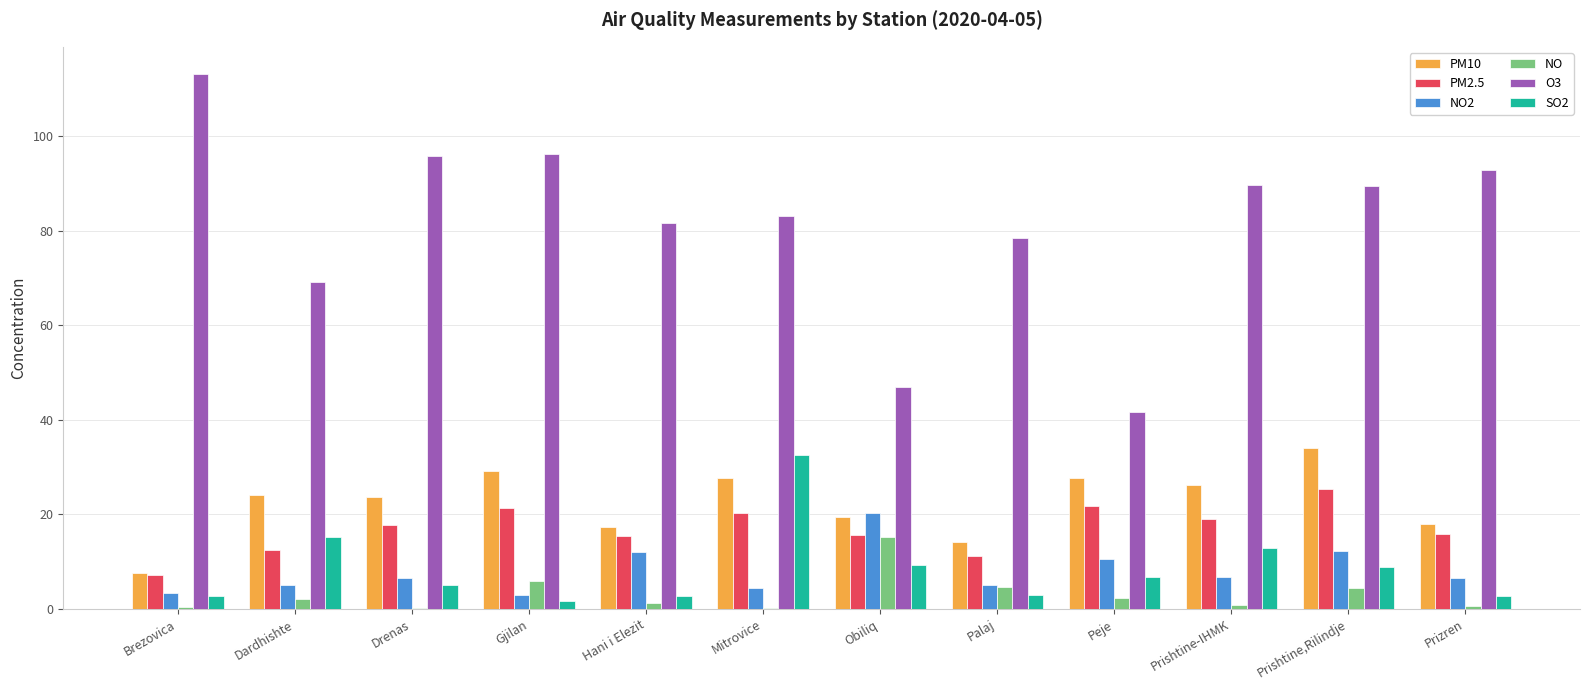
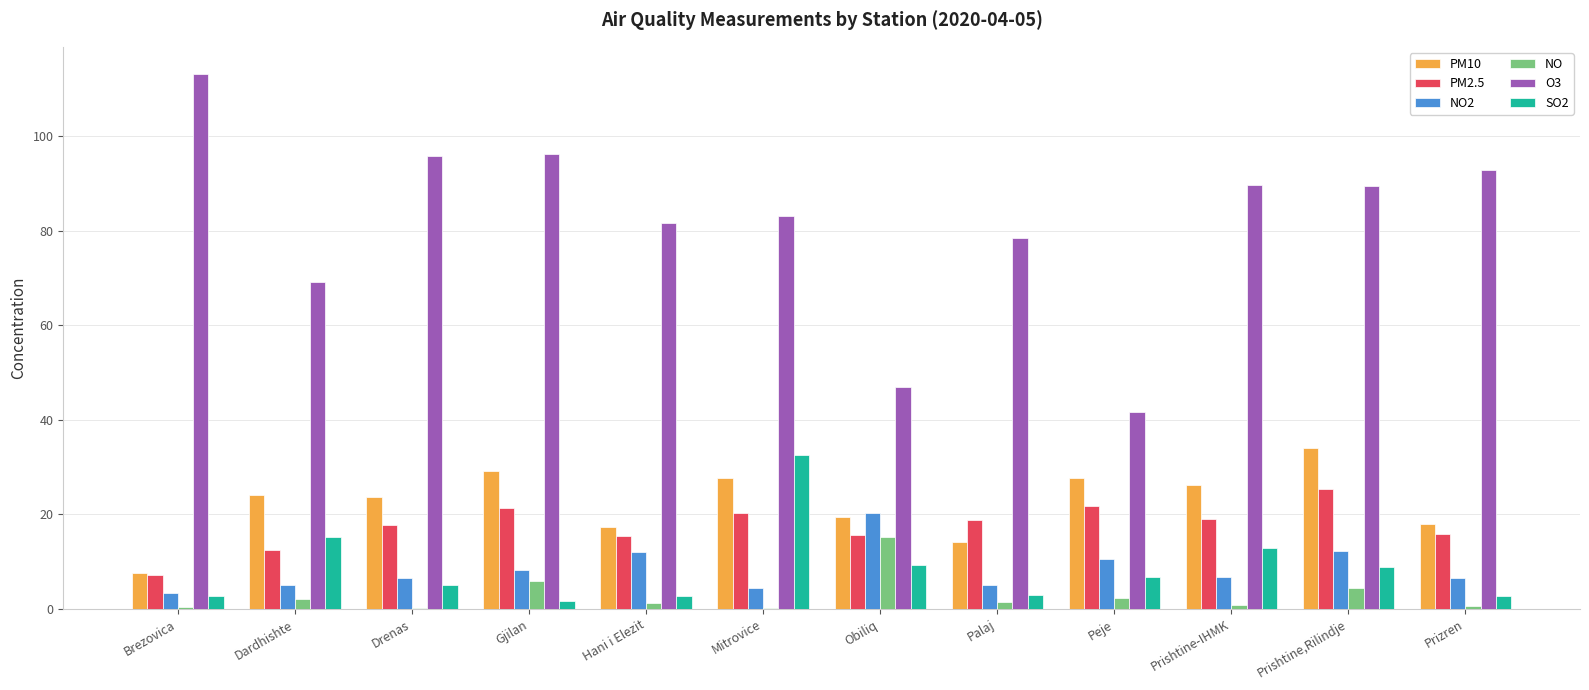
  {
    "PM10": {
      "Brezovica": 8,
      "Dardhishte": 24,
      "Drenas": 24,
      "Gjilan": 29,
      "Hani i Elezit": 17,
      "Mitrovice": 28,
      "Obiliq": 20,
      "Palaj": 14,
      "Peje": 28,
      "Prishtine-IHMK": 26,
      "Prishtine,Rilindje": 34,
      "Prizren": 18
    },
    "PM2.5": {
      "Brezovica": 7,
      "Dardhishte": 12,
      "Drenas": 18,
      "Gjilan": 21,
      "Hani i Elezit": 15,
      "Mitrovice": 20,
      "Obiliq": 16,
-     "Palaj": 11,
+     "Palaj": 19,
      "Peje": 22,
      "Prishtine-IHMK": 19,
      "Prishtine,Rilindje": 25,
      "Prizren": 16
    },
    "NO2": {
      "Brezovica": 3,
      "Dardhishte": 5,
      "Drenas": 7,
-     "Gjilan": 3,
+     "Gjilan": 8,
      "Hani i Elezit": 12,
      "Mitrovice": 4,
      "Obiliq": 20,
      "Palaj": 5,
      "Peje": 11,
      "Prishtine-IHMK": 7,
      "Prishtine,Rilindje": 12,
      "Prizren": 7
    },
    "NO": {
      "Dardhishte": 2,
      "Gjilan": 6,
      "Hani i Elezit": 1,
      "Obiliq": 15,
-     "Palaj": 5,
+     "Palaj": 1,
      "Peje": 2,
      "Prishtine-IHMK": 1,
      "Prishtine,Rilindje": 5,
      "Prizren": 1
    },
    "O3": {
      "Brezovica": 113,
      "Dardhishte": 69,
      "Drenas": 96,
      "Gjilan": 96,
      "Hani i Elezit": 82,
      "Mitrovice": 83,
      "Obiliq": 47,
      "Palaj": 79,
      "Peje": 42,
      "Prishtine-IHMK": 90,
      "Prishtine,Rilindje": 89,
      "Prizren": 93
    },
    "SO2": {
      "Brezovica": 3,
      "Dardhishte": 15,
      "Drenas": 5,
      "Gjilan": 2,
      "Hani i Elezit": 3,
      "Mitrovice": 33,
      "Obiliq": 9,
      "Palaj": 3,
      "Peje": 7,
      "Prishtine-IHMK": 13,
      "Prishtine,Rilindje": 9,
      "Prizren": 3
    }
  }
